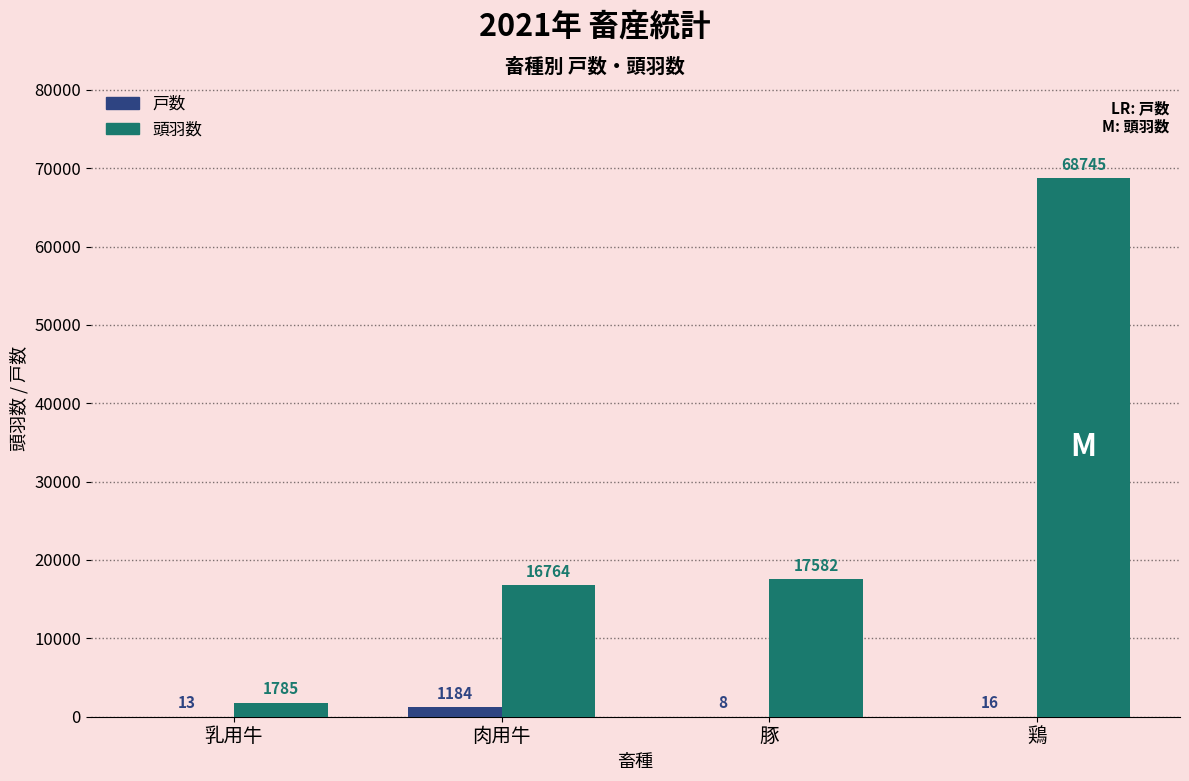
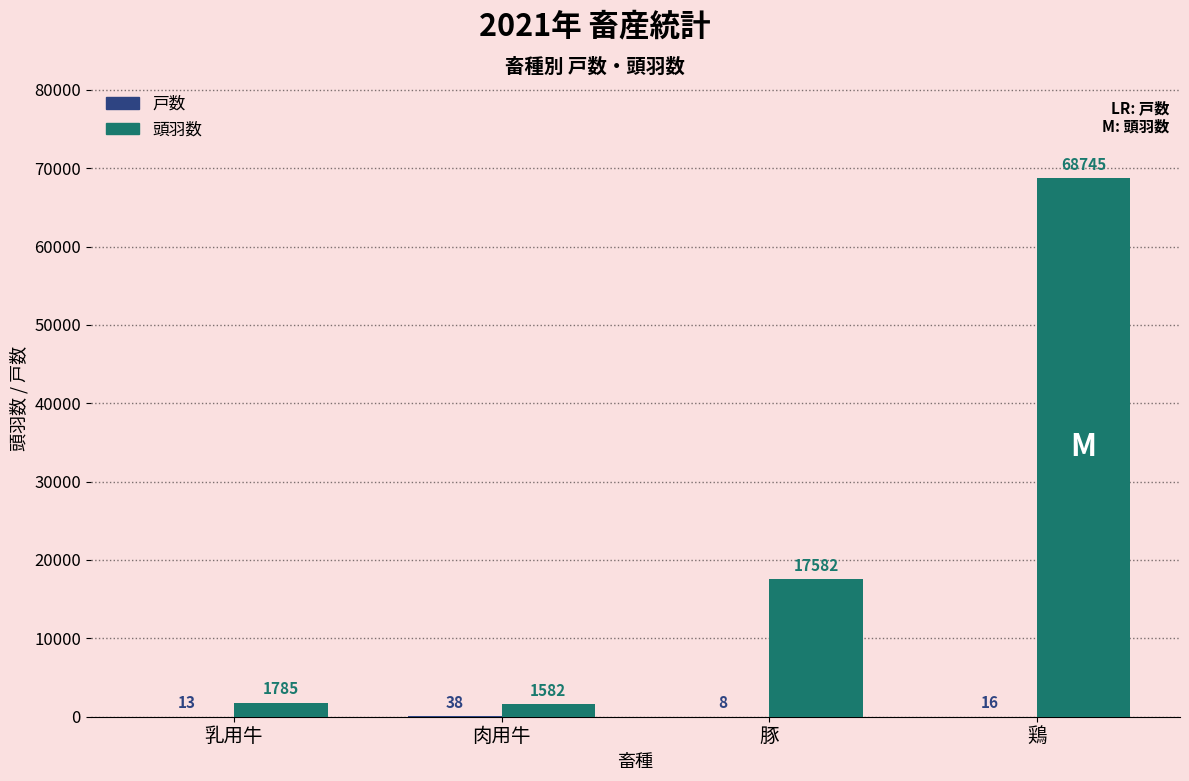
  {
    "戸数": {
      "乳用牛": 13,
-     "肉用牛": 1184,
+     "肉用牛": 38,
      "豚": 8,
      "鶏": 16
    },
    "頭羽数": {
      "乳用牛": 1785,
-     "肉用牛": 16764,
+     "肉用牛": 1582,
      "豚": 17582,
      "鶏": 68745
    }
  }
